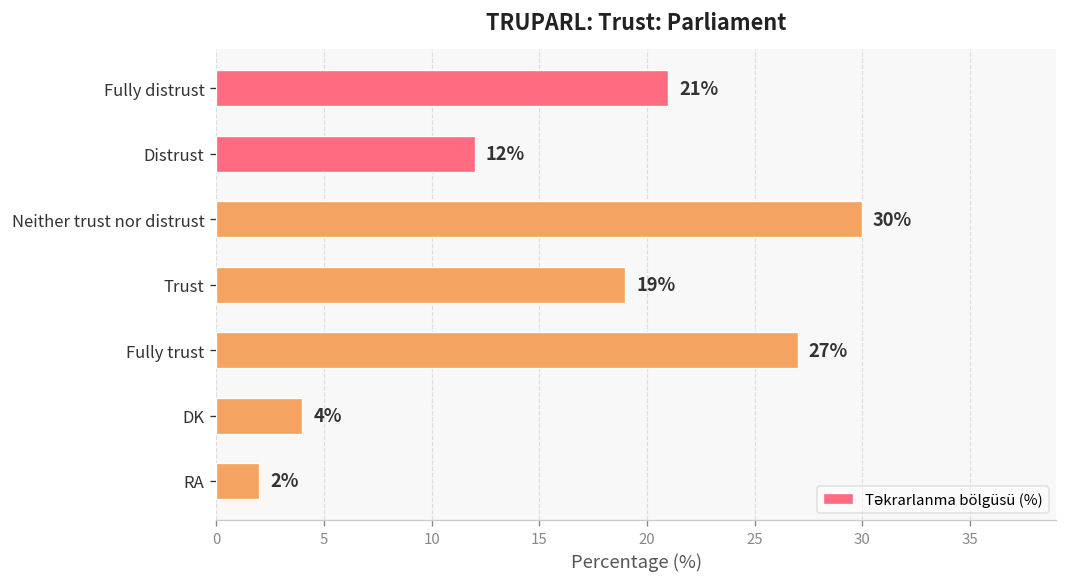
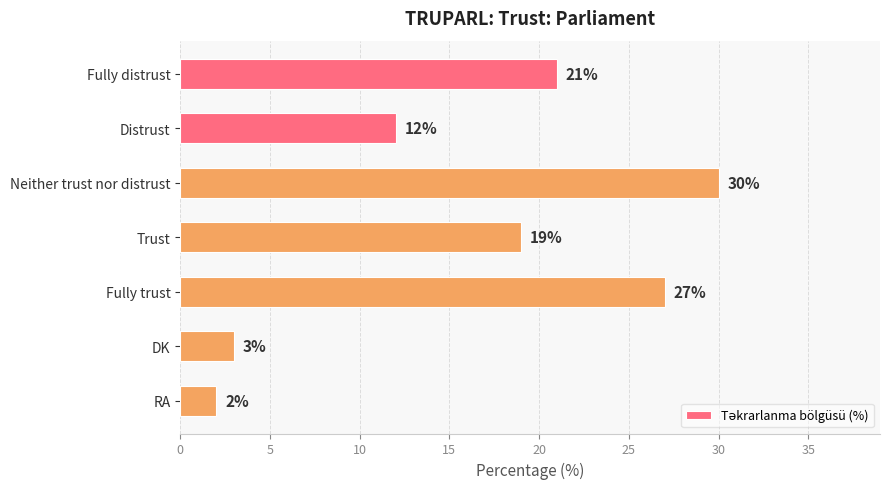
  {
    "Fully distrust": "21%",
    "Distrust": "12%",
    "Neither trust nor distrust": "30%",
    "Trust": "19%",
    "Fully trust": "27%",
-   "DK": "4%",
+   "DK": "3%",
    "RA": "2%"
  }
